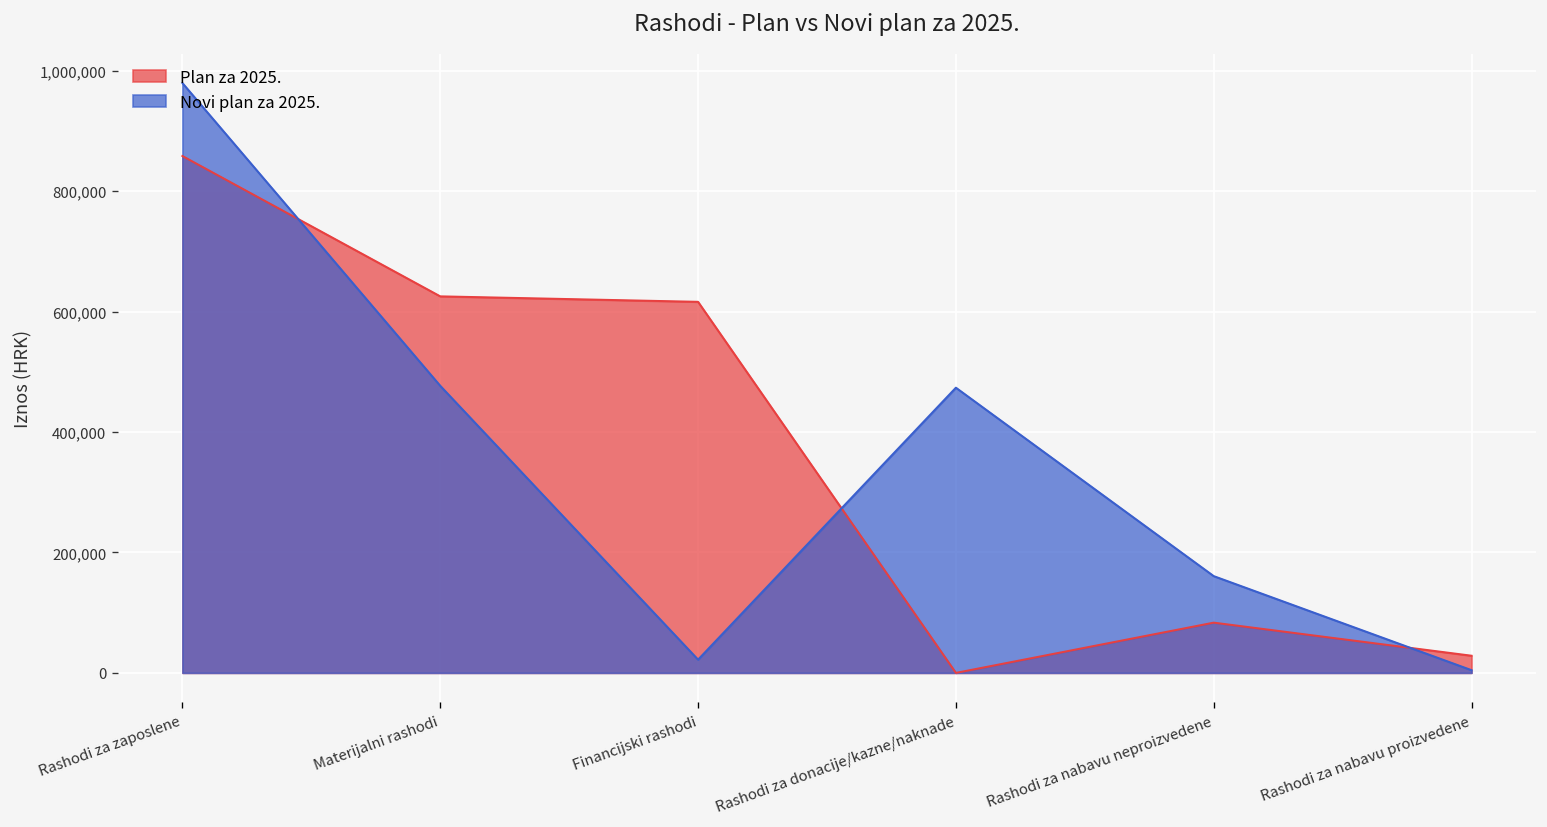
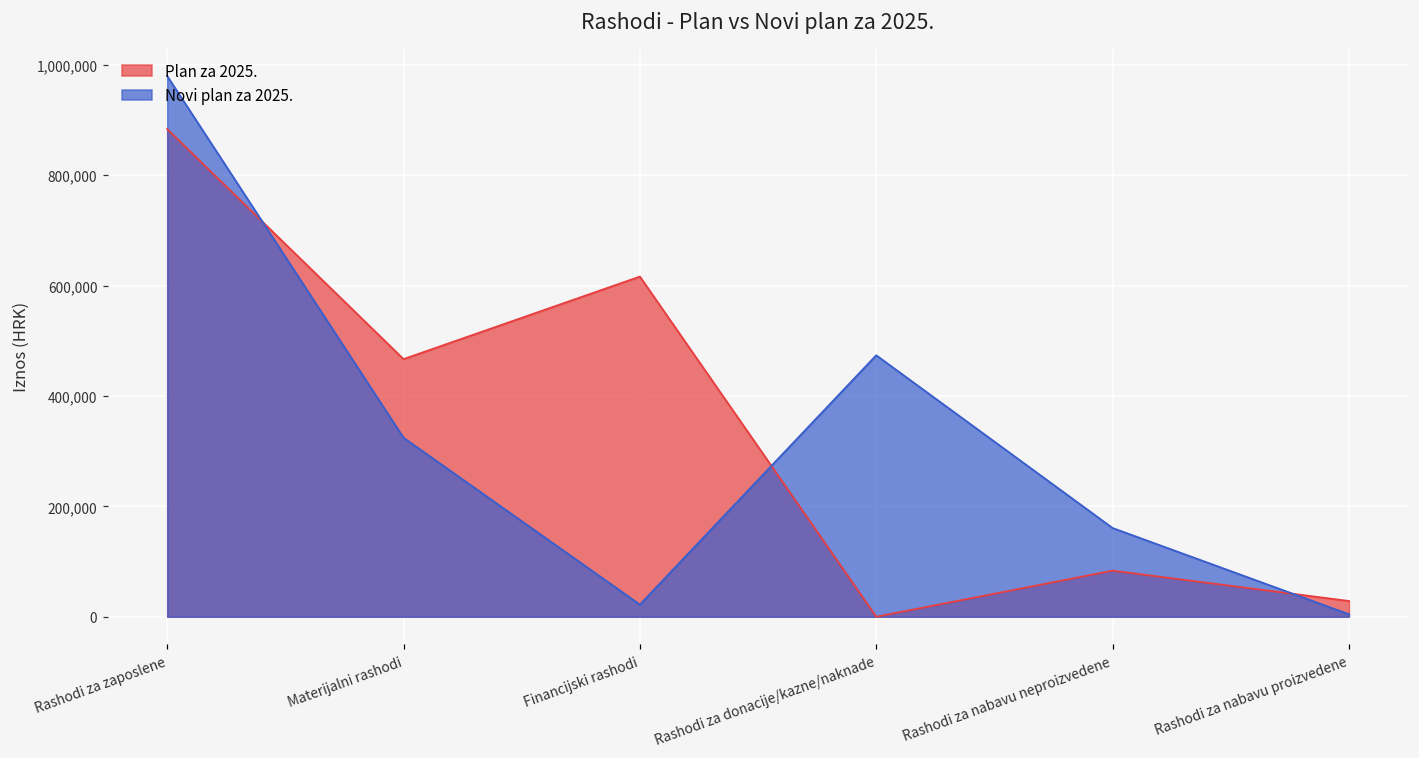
  {
    "Plan za 2025.": {
-     "Rashodi za zaposlene": "860,000",
-     "Materijalni rashodi": "630,000",
+     "Rashodi za zaposlene": "880,000",
+     "Materijalni rashodi": "470,000",
      "Financijski rashodi": "620,000",
      "Rashodi za donacije/kazne/naknade": "0",
      "Rashodi za nabavu neproizvedene": "80,000",
      "Rashodi za nabavu proizvedene": "30,000"
    },
    "Novi plan za 2025.": {
      "Rashodi za zaposlene": "980,000",
-     "Materijalni rashodi": "480,000",
+     "Materijalni rashodi": "320,000",
      "Financijski rashodi": "20,000",
      "Rashodi za donacije/kazne/naknade": "470,000",
      "Rashodi za nabavu neproizvedene": "160,000",
      "Rashodi za nabavu proizvedene": "0"
    }
  }
